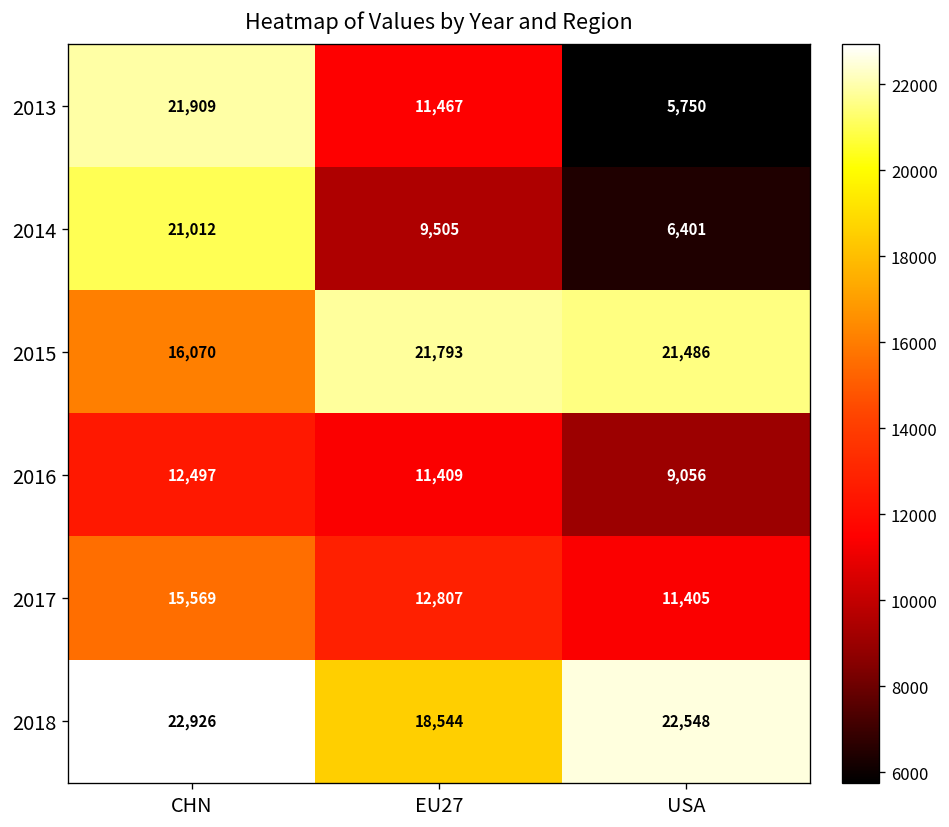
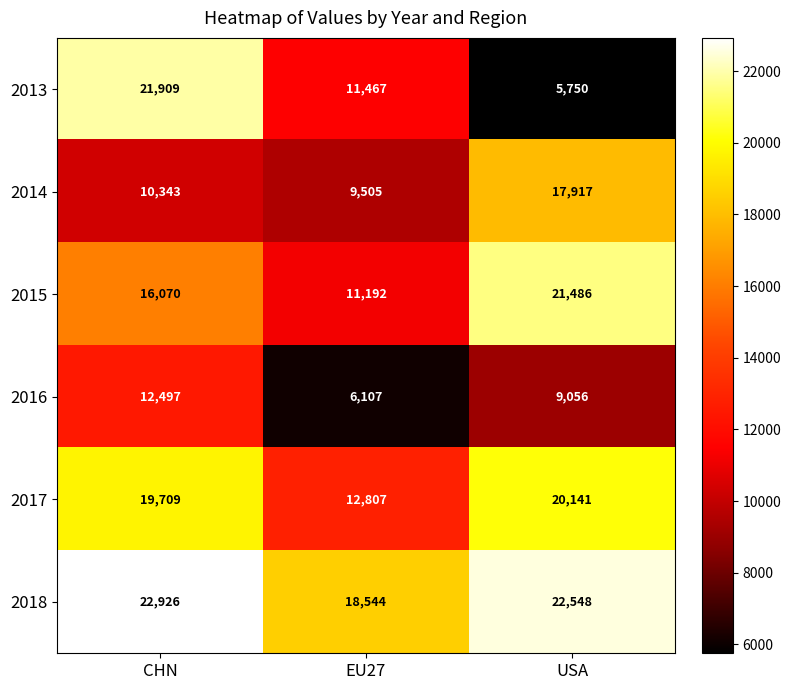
  {
    "2013": {
      "CHN": "21,909",
      "EU27": "11,467",
      "USA": "5,750"
    },
    "2014": {
-     "CHN": "21,012",
+     "CHN": "10,343",
      "EU27": "9,505",
-     "USA": "6,401"
+     "USA": "17,917"
    },
    "2015": {
      "CHN": "16,070",
-     "EU27": "21,793",
+     "EU27": "11,192",
      "USA": "21,486"
    },
    "2016": {
      "CHN": "12,497",
-     "EU27": "11,409",
+     "EU27": "6,107",
      "USA": "9,056"
    },
    "2017": {
-     "CHN": "15,569",
+     "CHN": "19,709",
      "EU27": "12,807",
-     "USA": "11,405"
+     "USA": "20,141"
    },
    "2018": {
      "CHN": "22,926",
      "EU27": "18,544",
      "USA": "22,548"
    }
  }
